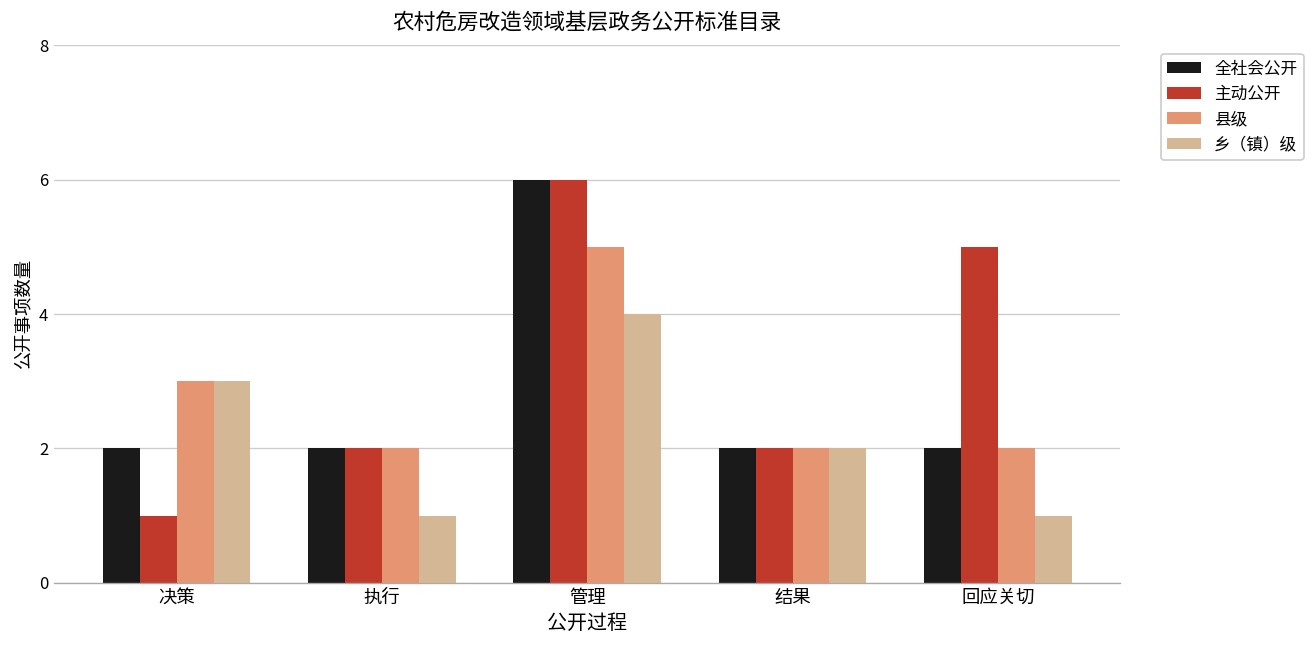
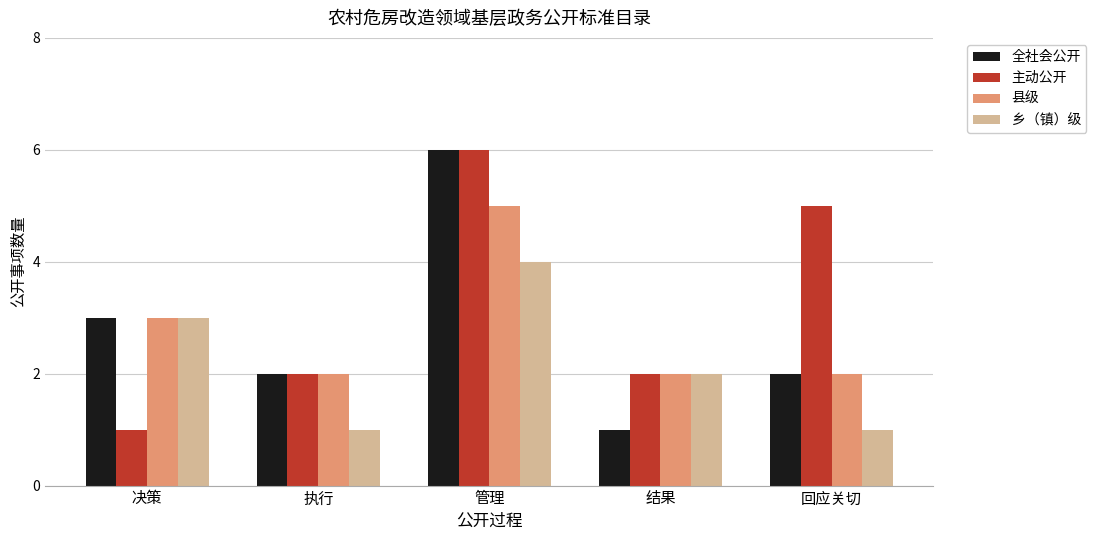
  {
    "全社会公开": {
-     "决策": 2,
+     "决策": 3,
      "执行": 2,
      "管理": 6,
-     "结果": 2,
+     "结果": 1,
      "回应关切": 2
    },
    "主动公开": {
      "决策": 1,
      "执行": 2,
      "管理": 6,
      "结果": 2,
      "回应关切": 5
    }
  }
